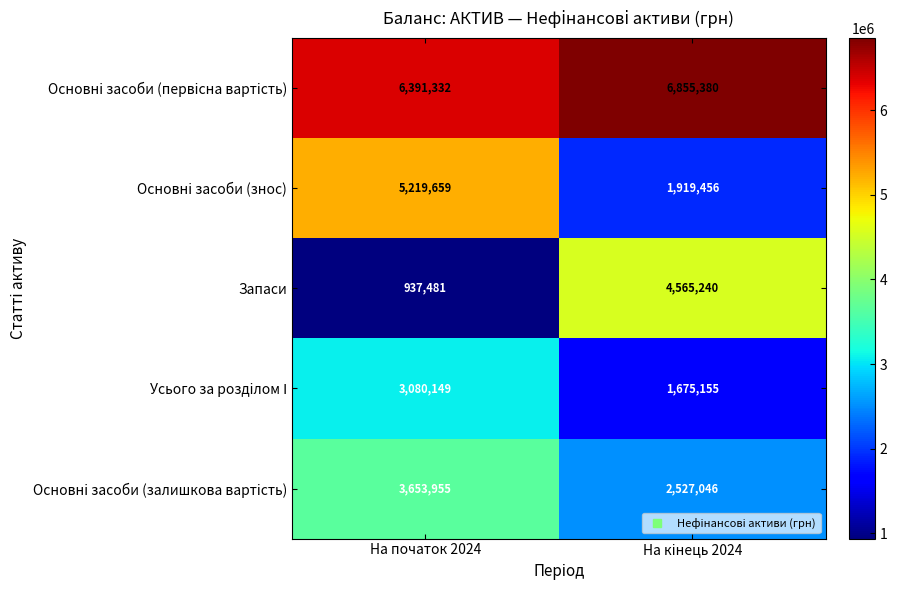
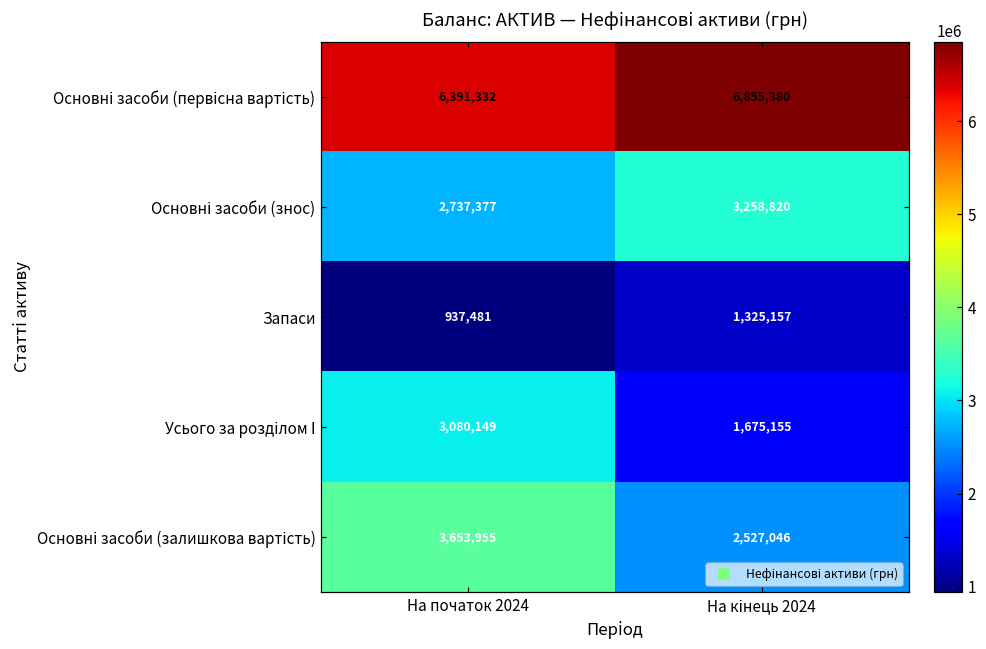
  {
    "Основні засоби (первісна вартість)": {
      "На початок 2024": "6,391,332",
      "На кінець 2024": "6,855,380"
    },
    "Основні засоби (знос)": {
-     "На початок 2024": "5,219,659",
-     "На кінець 2024": "1,919,456"
+     "На початок 2024": "2,737,377",
+     "На кінець 2024": "3,258,820"
    },
    "Запаси": {
      "На початок 2024": "937,481",
-     "На кінець 2024": "4,565,240"
+     "На кінець 2024": "1,325,157"
    },
    "Усього за розділом І": {
      "На початок 2024": "3,080,149",
      "На кінець 2024": "1,675,155"
    },
    "Основні засоби (залишкова вартість)": {
      "На початок 2024": "3,653,955",
      "На кінець 2024": "2,527,046"
    }
  }
